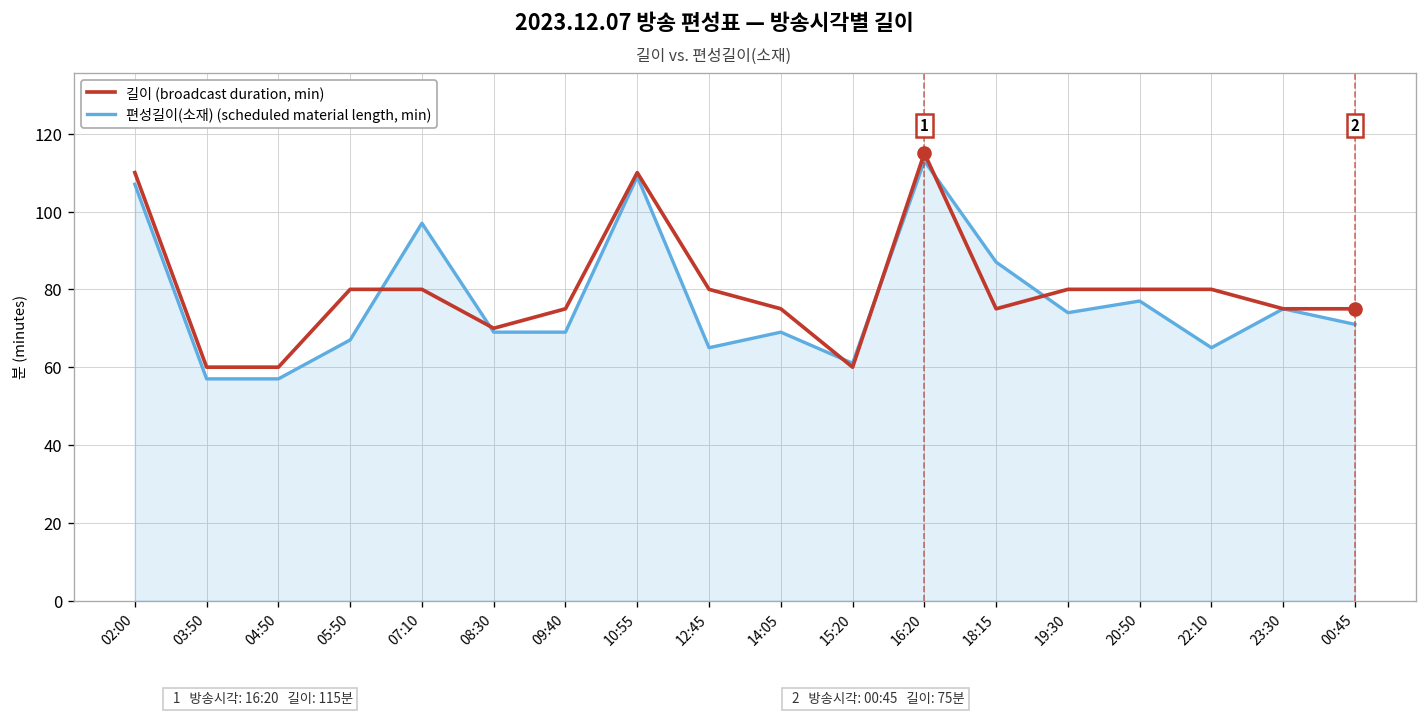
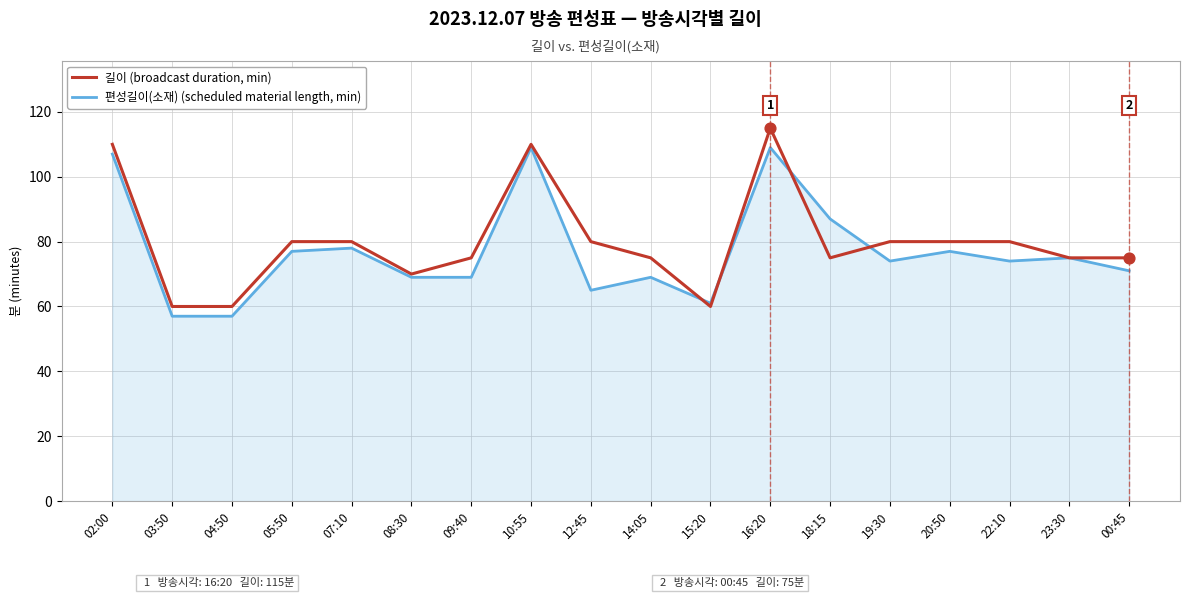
  {
    "편성길이(소재) (scheduled material length, min)": {
      "02:00": 107,
      "03:50": 57,
      "04:50": 57,
-     "05:50": 67,
-     "07:10": 97,
+     "05:50": 77,
+     "07:10": 78,
      "08:30": 69,
      "09:40": 69,
      "10:55": 109,
      "12:45": 65,
      "14:05": 69,
      "15:20": 61,
-     "16:20": 113,
+     "16:20": 109,
      "18:15": 87,
      "19:30": 74,
      "20:50": 77,
-     "22:10": 65,
+     "22:10": 74,
      "00:45": 71
    }
  }
